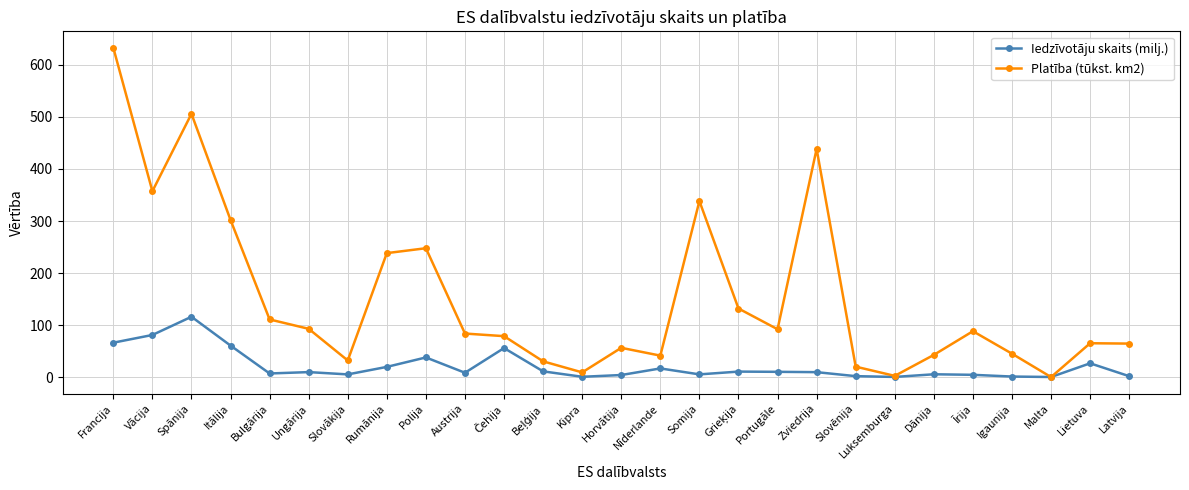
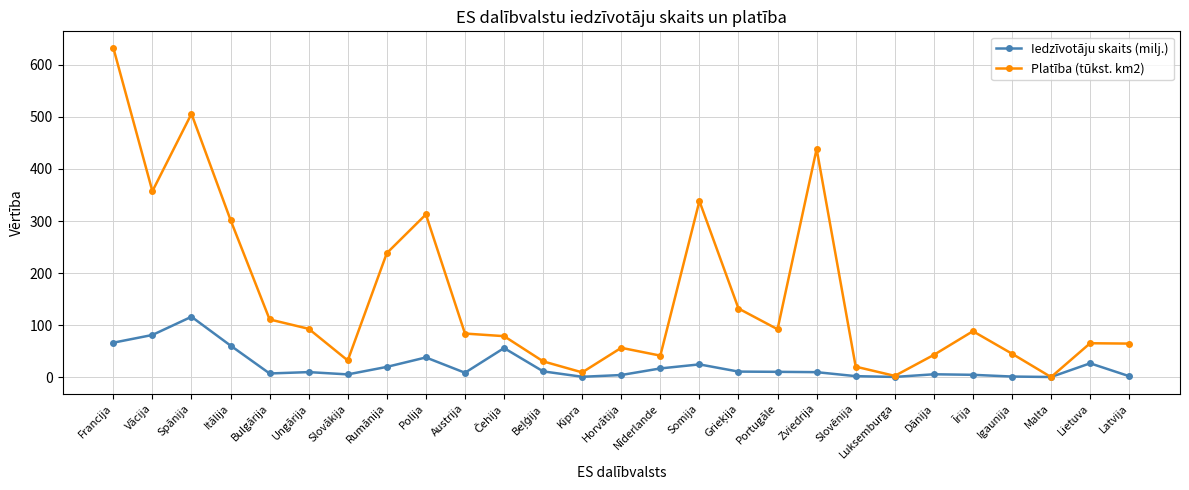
  {
    "Iedzīvotāju skaits (milj.)": {
      "Francija": 70,
      "Vācija": 80,
      "Spānija": 120,
      "Itālija": 60,
      "Bulgārija": 10,
      "Ungārija": 10,
      "Slovākija": 10,
      "Rumānija": 20,
      "Polija": 40,
      "Austrija": 10,
      "Čehija": 60,
      "Beļģija": 10,
      "Kipra": 0,
      "Horvātija": 0,
      "Nīderlande": 20,
-     "Somija": 10,
+     "Somija": 20,
      "Grieķija": 10,
      "Portugāle": 10,
      "Zviedrija": 10,
      "Slovēnija": 0,
      "Dānija": 10,
      "Īrija": 0,
      "Igaunija": 0,
      "Lietuva": 30,
      "Latvija": 0
    },
    "Platība (tūkst. km2)": {
      "Francija": 630,
      "Vācija": 360,
      "Spānija": 510,
      "Itālija": 300,
      "Bulgārija": 110,
      "Ungārija": 90,
      "Slovākija": 30,
      "Rumānija": 240,
-     "Polija": 250,
+     "Polija": 310,
      "Austrija": 80,
      "Čehija": 80,
      "Beļģija": 30,
      "Kipra": 10,
      "Horvātija": 60,
      "Nīderlande": 40,
      "Somija": 340,
      "Grieķija": 130,
      "Portugāle": 90,
      "Zviedrija": 440,
      "Slovēnija": 20,
      "Dānija": 40,
      "Īrija": 90,
      "Igaunija": 50,
      "Lietuva": 70,
      "Latvija": 60
    }
  }
